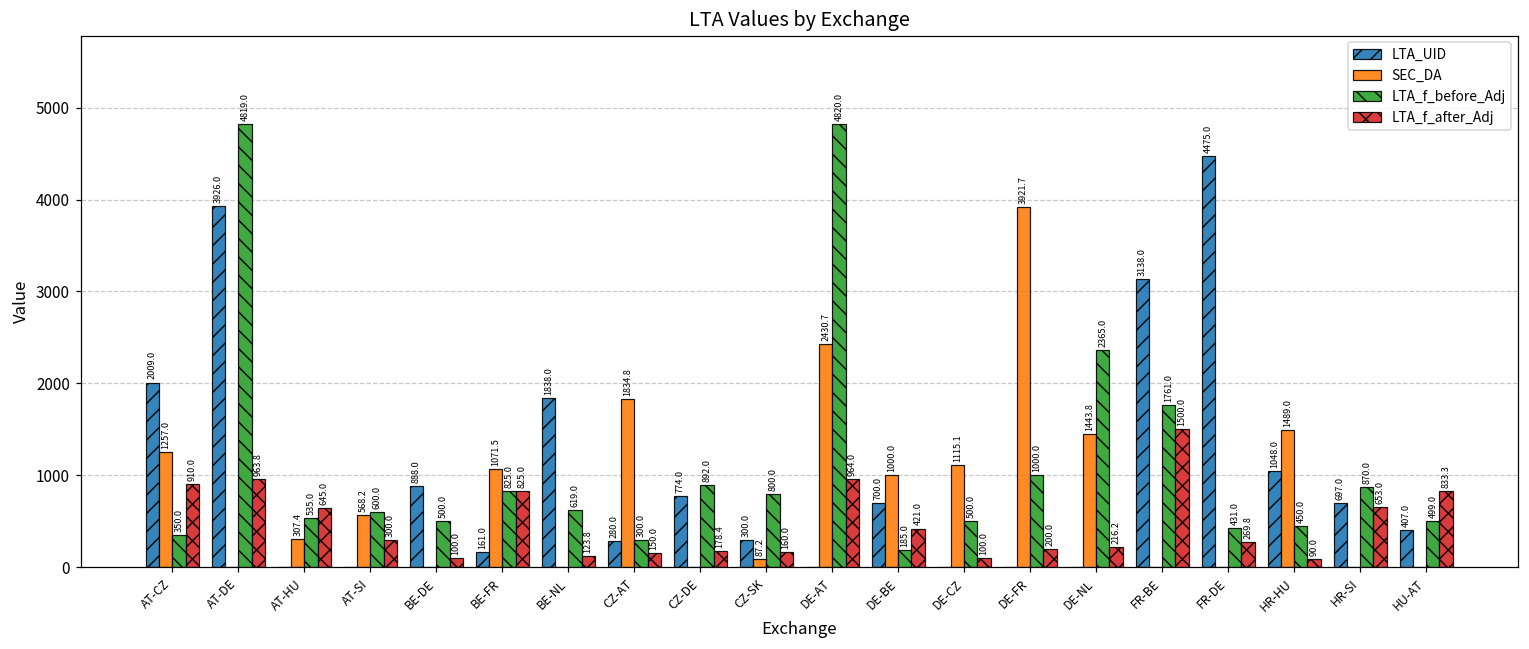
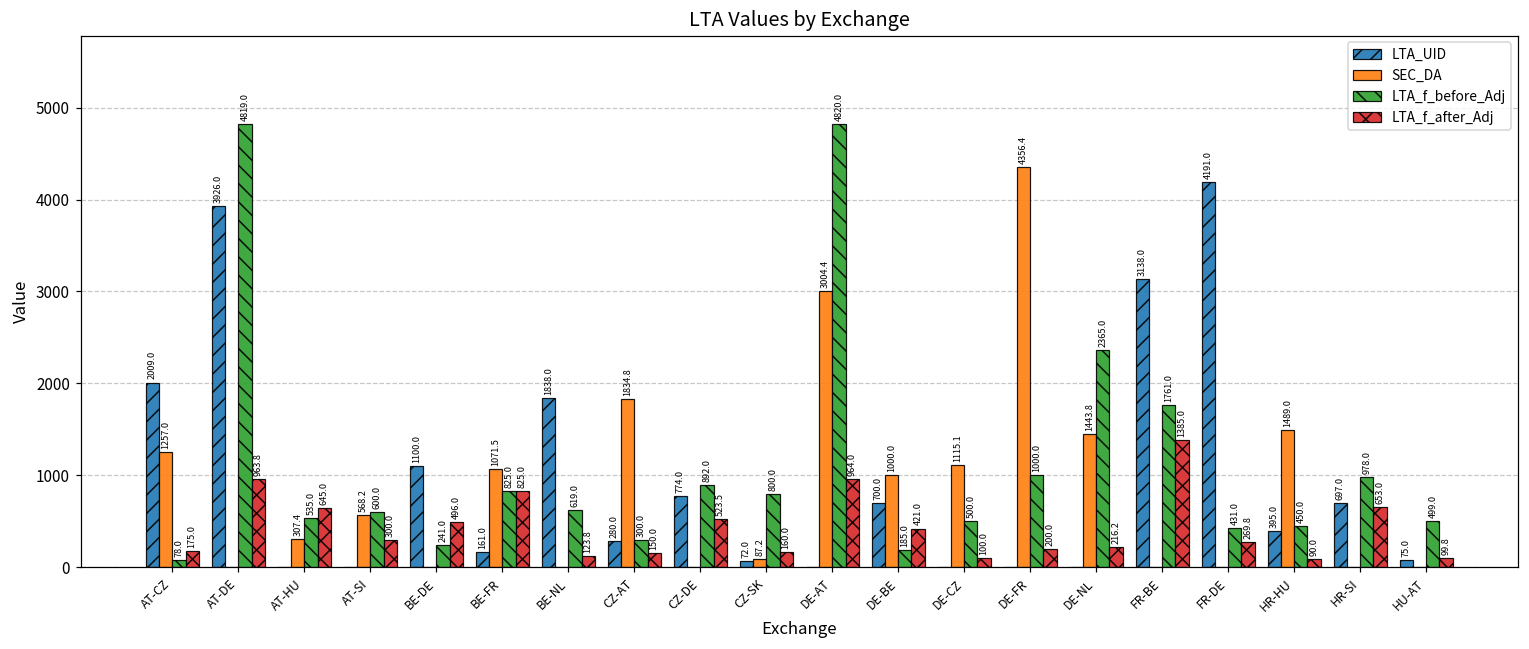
  {
    "LTA_UID": {
      "AT-CZ": 2009.0,
      "AT-DE": 3926.0,
-     "BE-DE": 888.0,
+     "BE-DE": 1100.0,
      "BE-FR": 161.0,
      "BE-NL": 1838.0,
      "CZ-AT": 280.0,
      "CZ-DE": 774.0,
-     "CZ-SK": 300.0,
+     "CZ-SK": 72.0,
      "DE-BE": 700.0,
      "FR-BE": 3138.0,
-     "FR-DE": 4475.0,
-     "HR-HU": 1048.0,
+     "FR-DE": 4191.0,
+     "HR-HU": 395.0,
      "HR-SI": 697.0,
-     "HU-AT": 407.0
+     "HU-AT": 75.0
    },
    "SEC_DA": {
      "AT-CZ": 1257.0,
      "AT-HU": 307.4,
      "AT-SI": 568.2,
      "BE-FR": 1071.5,
      "CZ-AT": 1834.8,
      "CZ-SK": 87.2,
-     "DE-AT": 2430.7,
+     "DE-AT": 3004.4,
      "DE-BE": 1000.0,
      "DE-CZ": 1115.1,
-     "DE-FR": 3921.7,
+     "DE-FR": 4356.4,
      "DE-NL": 1443.8,
      "HR-HU": 1489.0
    },
    "LTA_f_before_Adj": {
-     "AT-CZ": 350.0,
+     "AT-CZ": 78.0,
      "AT-DE": 4819.0,
      "AT-HU": 535.0,
      "AT-SI": 600.0,
-     "BE-DE": 500.0,
+     "BE-DE": 241.0,
      "BE-FR": 825.0,
      "BE-NL": 619.0,
      "CZ-AT": 300.0,
      "CZ-DE": 892.0,
      "CZ-SK": 800.0,
      "DE-AT": 4820.0,
      "DE-BE": 185.0,
      "DE-CZ": 500.0,
      "DE-FR": 1000.0,
      "DE-NL": 2365.0,
      "FR-BE": 1761.0,
      "FR-DE": 431.0,
      "HR-HU": 450.0,
-     "HR-SI": 870.0,
+     "HR-SI": 978.0,
      "HU-AT": 499.0
    },
    "LTA_f_after_Adj": {
-     "AT-CZ": 910.0,
+     "AT-CZ": 175.0,
      "AT-DE": 963.8,
      "AT-HU": 645.0,
      "AT-SI": 300.0,
-     "BE-DE": 100.0,
+     "BE-DE": 496.0,
      "BE-FR": 825.0,
      "BE-NL": 123.8,
      "CZ-AT": 150.0,
-     "CZ-DE": 178.4,
+     "CZ-DE": 523.5,
      "CZ-SK": 160.0,
      "DE-AT": 964.0,
      "DE-BE": 421.0,
      "DE-CZ": 100.0,
      "DE-FR": 200.0,
      "DE-NL": 216.2,
-     "FR-BE": 1500.0,
+     "FR-BE": 1385.0,
      "FR-DE": 269.8,
      "HR-HU": 90.0,
      "HR-SI": 653.0,
-     "HU-AT": 833.3
+     "HU-AT": 99.8
    }
  }
